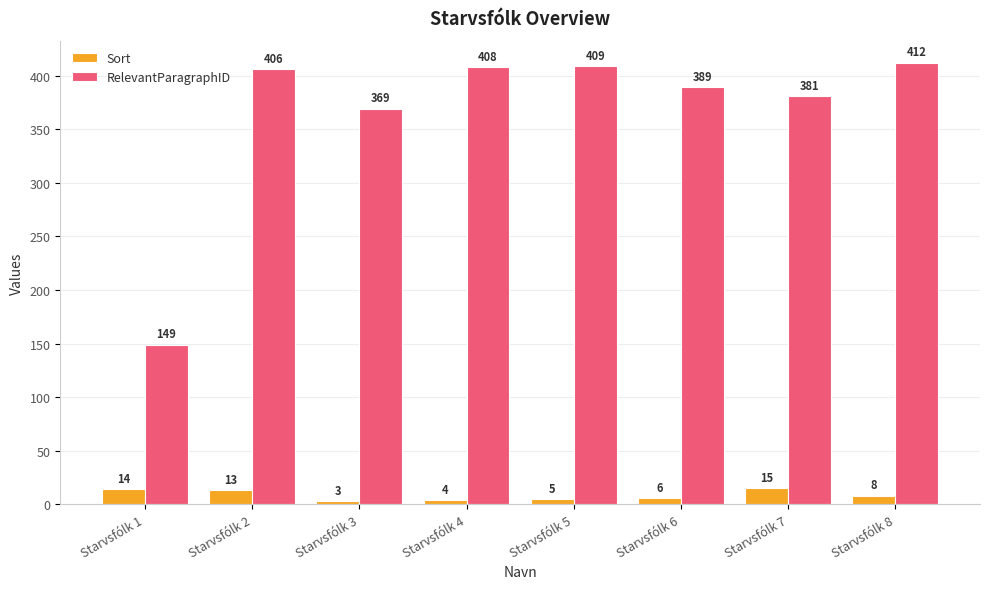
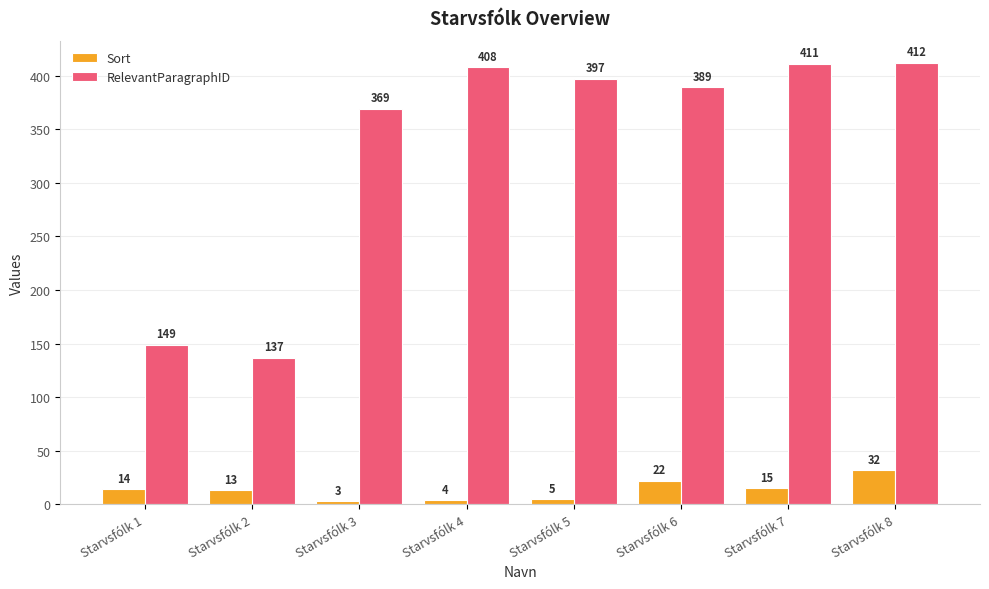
  {
    "Sort": {
      "Starvsfólk 1": 14,
      "Starvsfólk 2": 13,
      "Starvsfólk 3": 3,
      "Starvsfólk 4": 4,
      "Starvsfólk 5": 5,
-     "Starvsfólk 6": 6,
+     "Starvsfólk 6": 22,
      "Starvsfólk 7": 15,
-     "Starvsfólk 8": 8
+     "Starvsfólk 8": 32
    },
    "RelevantParagraphID": {
      "Starvsfólk 1": 149,
-     "Starvsfólk 2": 406,
+     "Starvsfólk 2": 137,
      "Starvsfólk 3": 369,
      "Starvsfólk 4": 408,
-     "Starvsfólk 5": 409,
+     "Starvsfólk 5": 397,
      "Starvsfólk 6": 389,
-     "Starvsfólk 7": 381,
+     "Starvsfólk 7": 411,
      "Starvsfólk 8": 412
    }
  }
